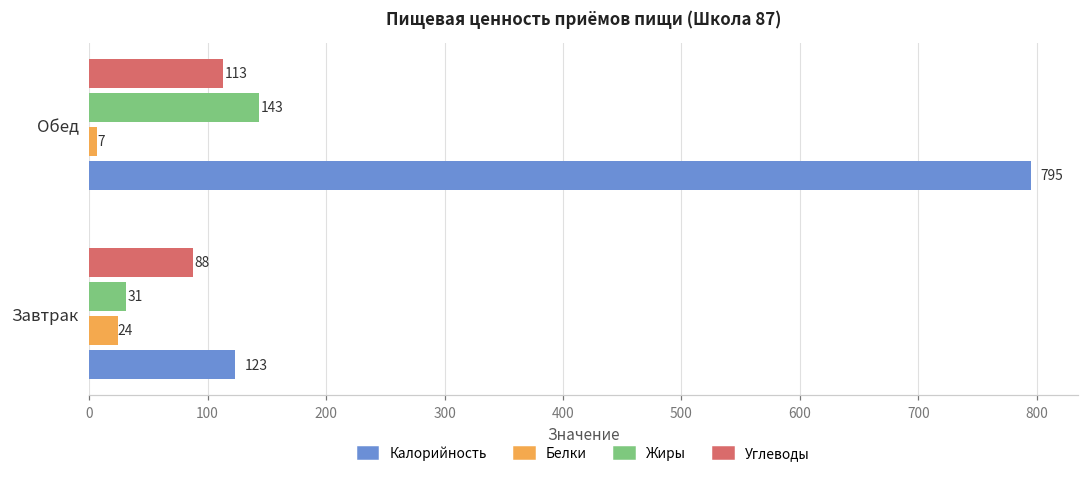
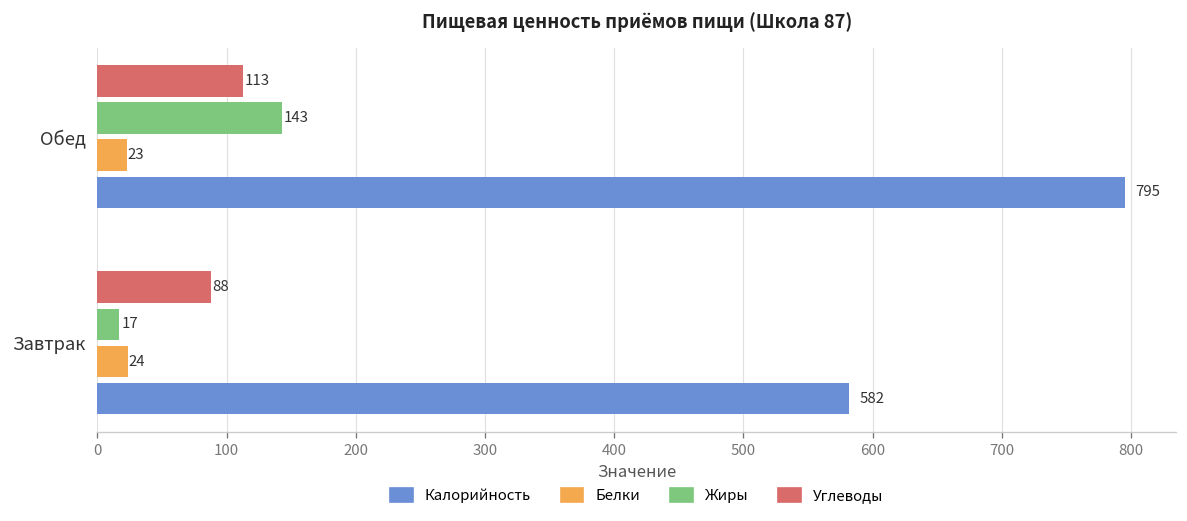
  {
    "Калорийность": {
      "Обед": 795,
-     "Завтрак": 123
+     "Завтрак": 582
    },
    "Белки": {
-     "Обед": 7,
+     "Обед": 23,
      "Завтрак": 24
    },
    "Жиры": {
      "Обед": 143,
-     "Завтрак": 31
+     "Завтрак": 17
    },
    "Углеводы": {
      "Обед": 113,
      "Завтрак": 88
    }
  }
